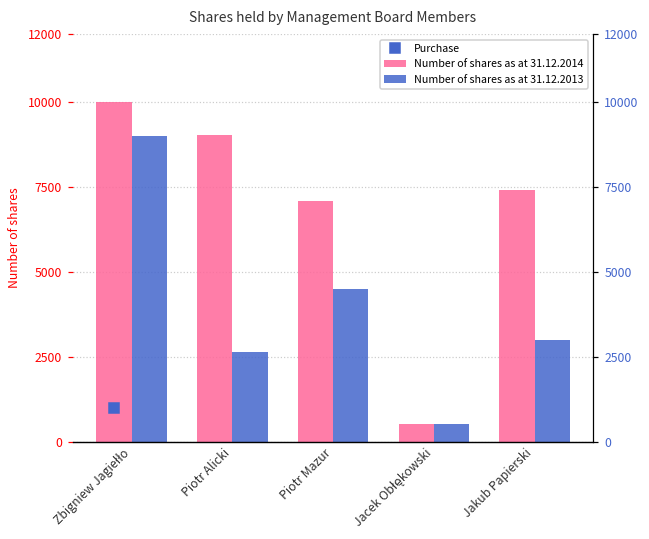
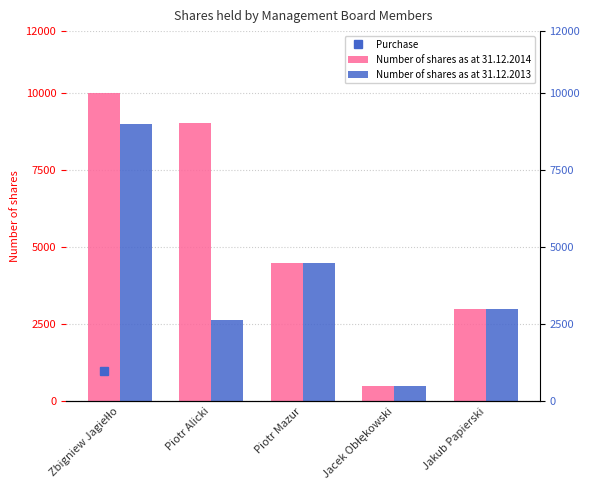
  {
    "Number of shares as at 31.12.2014": {
      "Zbigniew Jagiełło": 10000,
      "Piotr Alicki": 9000,
-     "Piotr Mazur": 7100,
+     "Piotr Mazur": 4500,
      "Jacek Obłękowski": 500,
-     "Jakub Papierski": 7400
+     "Jakub Papierski": 3000
    }
  }
